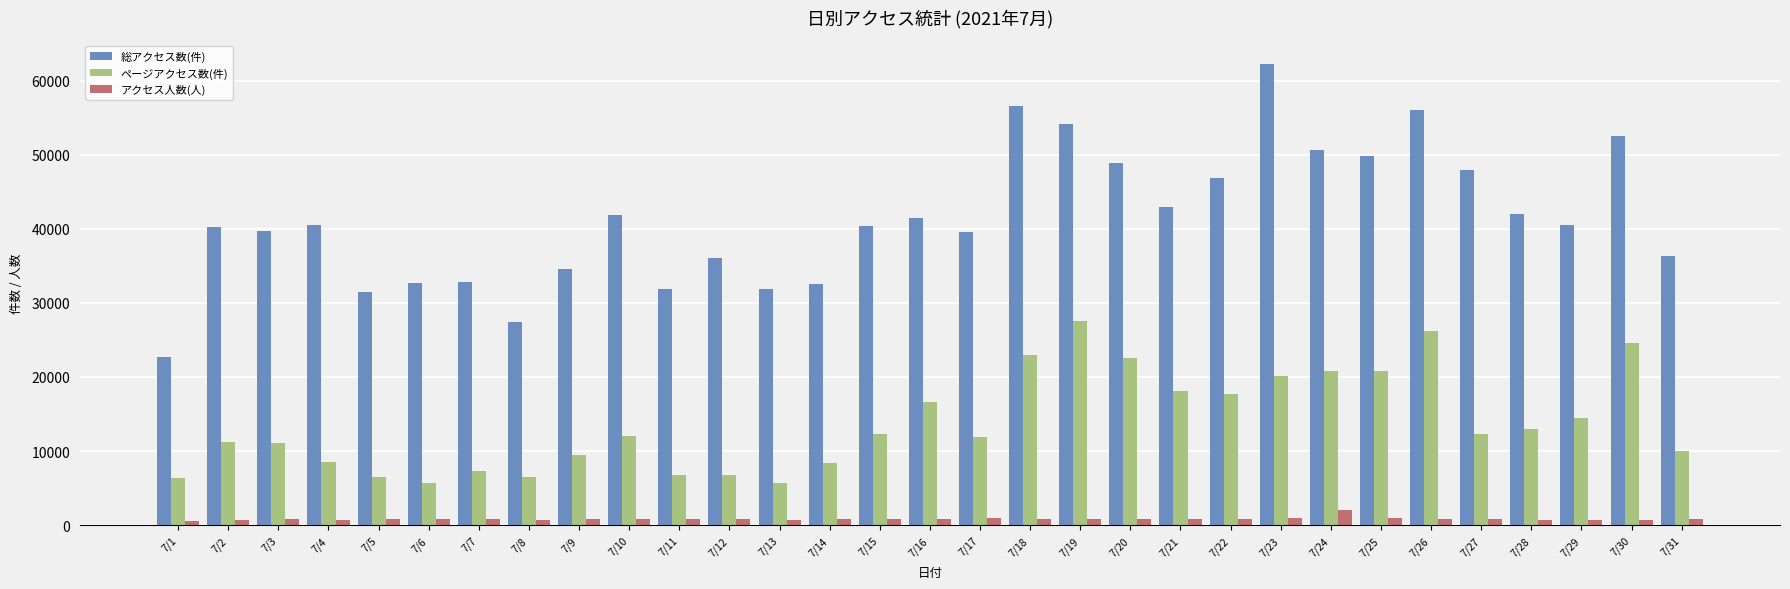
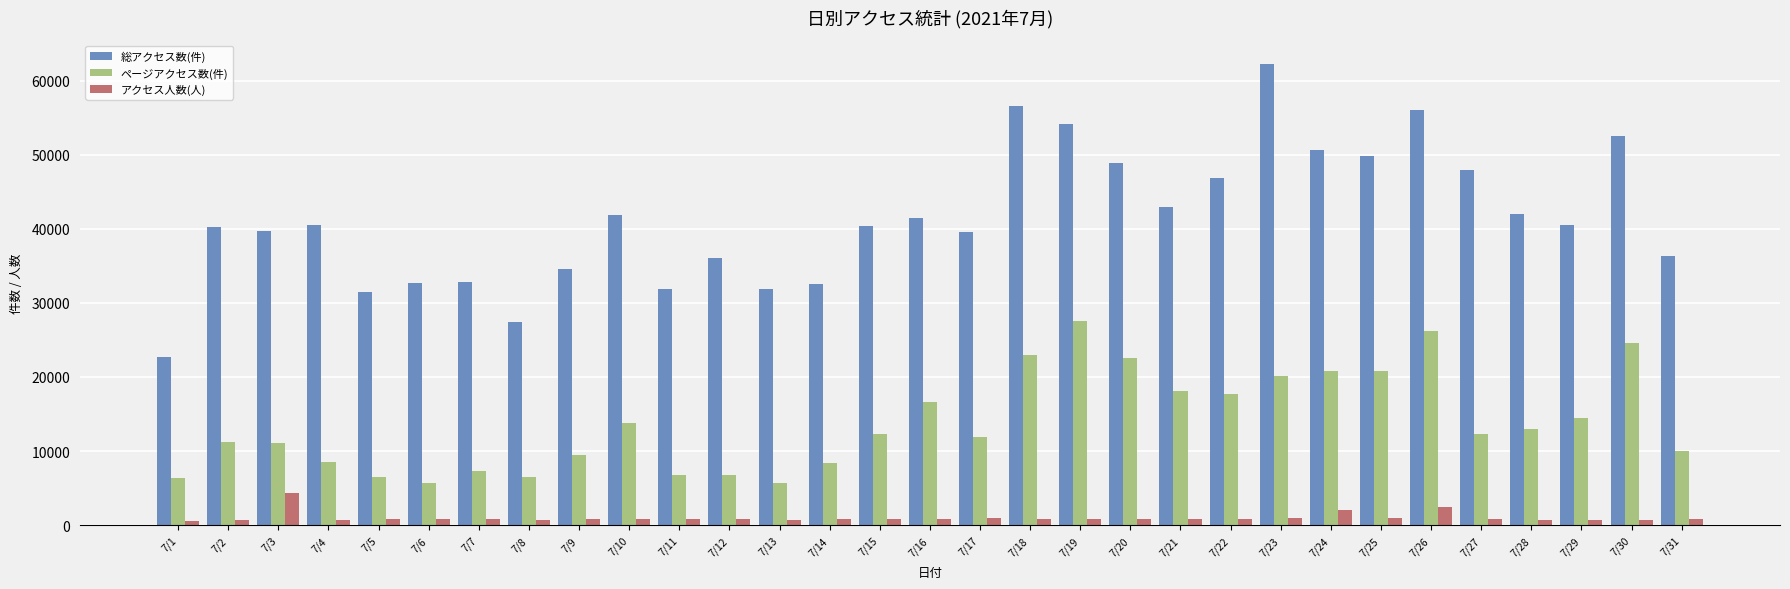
  {
    "総アクセス数(件)": {
      "7/1": 23000,
      "7/2": 40000,
      "7/3": 40000,
      "7/4": 41000,
      "7/5": 32000,
      "7/6": 33000,
      "7/7": 33000,
      "7/8": 27000,
      "7/9": 35000,
      "7/10": 42000,
      "7/11": 32000,
      "7/12": 36000,
      "7/13": 32000,
      "7/14": 33000,
      "7/15": 40000,
      "7/16": 41000,
      "7/17": 40000,
      "7/18": 57000,
      "7/19": 54000,
      "7/20": 49000,
      "7/21": 43000,
      "7/22": 47000,
      "7/23": 62000,
      "7/24": 51000,
      "7/25": 50000,
      "7/26": 56000,
      "7/27": 48000,
      "7/28": 42000,
      "7/29": 41000,
      "7/30": 53000,
      "7/31": 36000
    },
    "ページアクセス数(件)": {
      "7/1": 6000,
      "7/2": 11000,
      "7/3": 11000,
      "7/4": 9000,
      "7/5": 6000,
      "7/6": 6000,
      "7/7": 7000,
      "7/8": 7000,
      "7/9": 9000,
-     "7/10": 12000,
+     "7/10": 14000,
      "7/11": 7000,
      "7/12": 7000,
      "7/13": 6000,
      "7/14": 8000,
      "7/15": 12000,
      "7/16": 17000,
      "7/17": 12000,
      "7/18": 23000,
      "7/19": 28000,
      "7/20": 23000,
      "7/21": 18000,
      "7/22": 18000,
      "7/23": 20000,
      "7/24": 21000,
      "7/25": 21000,
      "7/26": 26000,
      "7/27": 12000,
      "7/28": 13000,
      "7/29": 14000,
      "7/30": 25000,
      "7/31": 10000
    },
    "アクセス人数(人)": {
      "7/1": 1000,
      "7/2": 1000,
-     "7/3": 1000,
+     "7/3": 4000,
      "7/4": 1000,
      "7/5": 1000,
      "7/6": 1000,
      "7/7": 1000,
      "7/8": 1000,
      "7/9": 1000,
      "7/10": 1000,
      "7/11": 1000,
      "7/12": 1000,
      "7/13": 1000,
      "7/14": 1000,
      "7/15": 1000,
      "7/16": 1000,
      "7/17": 1000,
      "7/18": 1000,
      "7/19": 1000,
      "7/20": 1000,
      "7/21": 1000,
      "7/22": 1000,
      "7/23": 1000,
      "7/24": 2000,
      "7/25": 1000,
-     "7/26": 1000,
+     "7/26": 2000,
      "7/27": 1000,
      "7/28": 1000,
      "7/29": 1000,
      "7/30": 1000,
      "7/31": 1000
    }
  }
